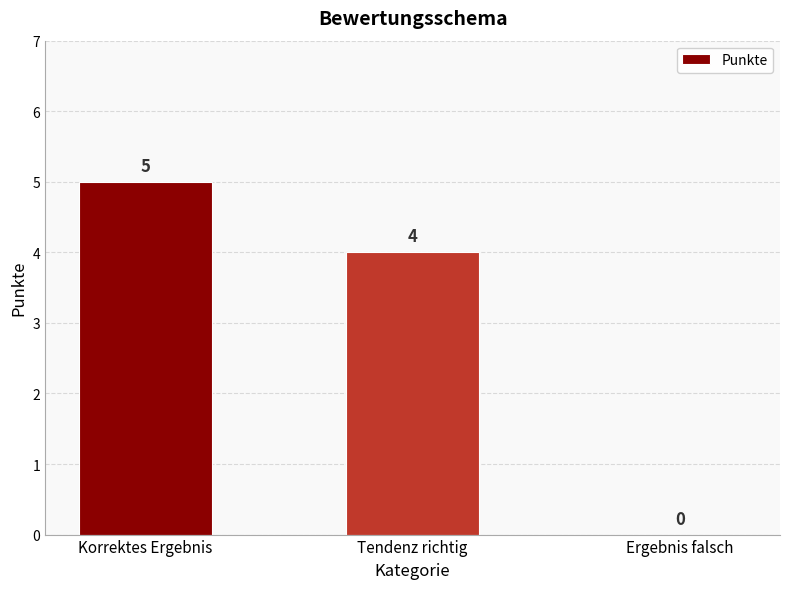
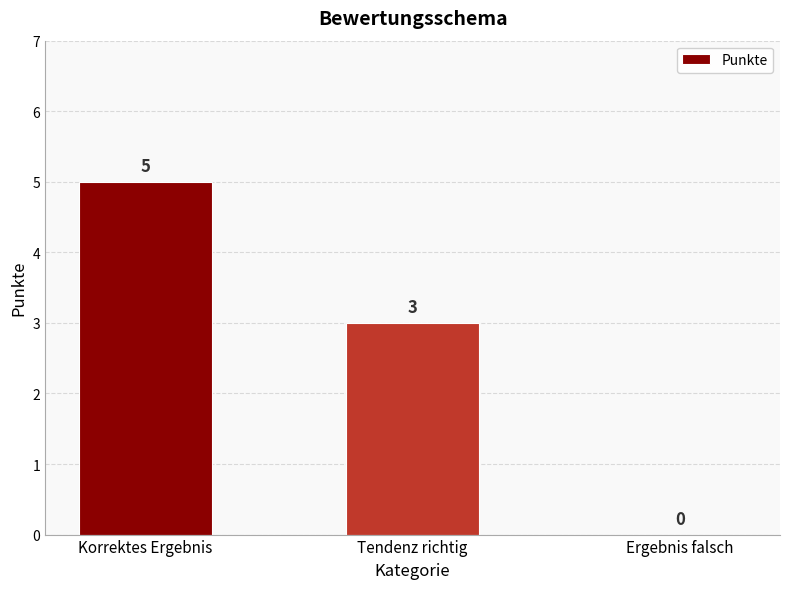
  {
    "Korrektes Ergebnis": 5,
-   "Tendenz richtig": 4,
+   "Tendenz richtig": 3,
    "Ergebnis falsch": 0
  }
